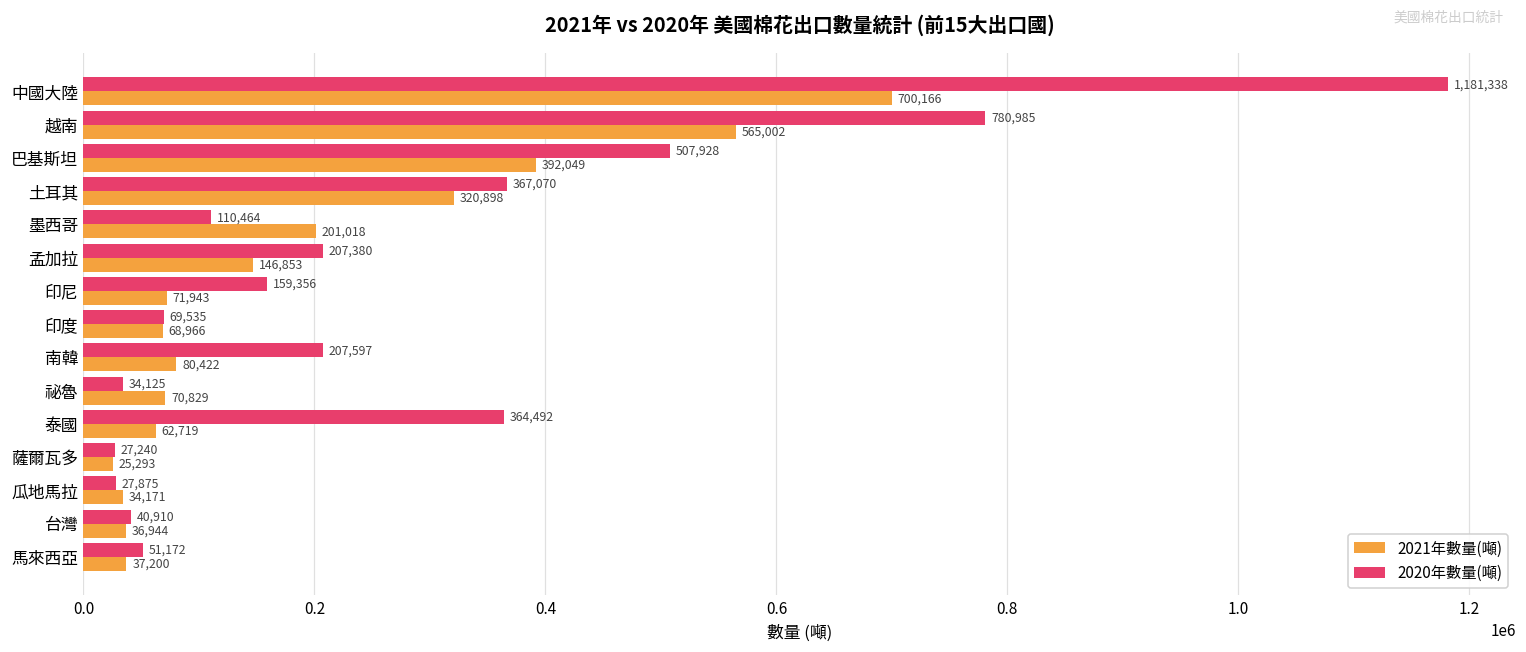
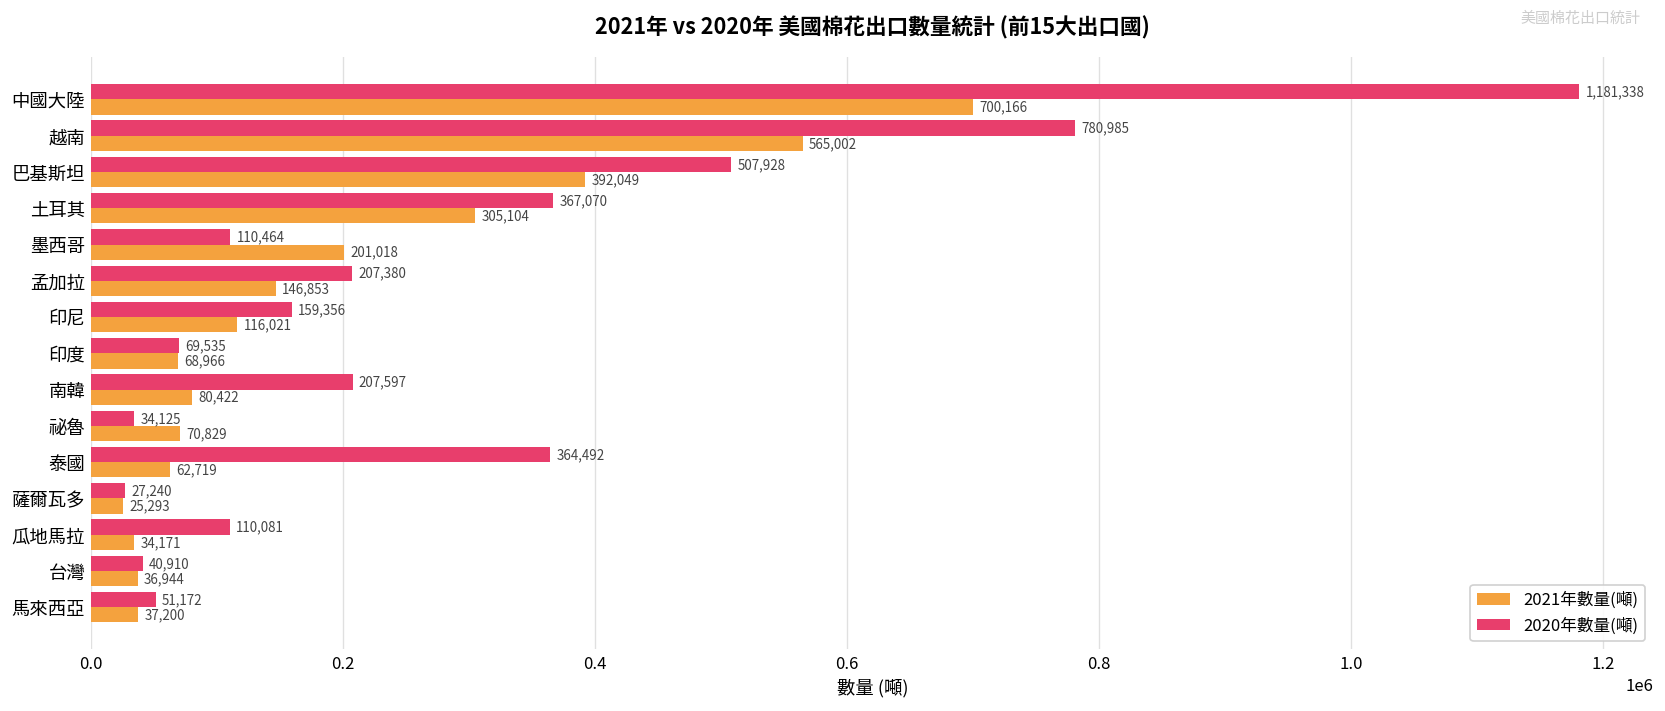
  {
    "2021年數量(噸)": {
      "中國大陸": "700,166",
      "越南": "565,002",
      "巴基斯坦": "392,049",
-     "土耳其": "320,898",
+     "土耳其": "305,104",
      "墨西哥": "201,018",
      "孟加拉": "146,853",
-     "印尼": "71,943",
+     "印尼": "116,021",
      "印度": "68,966",
      "南韓": "80,422",
      "祕魯": "70,829",
      "泰國": "62,719",
      "薩爾瓦多": "25,293",
      "瓜地馬拉": "34,171",
      "台灣": "36,944",
      "馬來西亞": "37,200"
    },
    "2020年數量(噸)": {
      "中國大陸": "1,181,338",
      "越南": "780,985",
      "巴基斯坦": "507,928",
      "土耳其": "367,070",
      "墨西哥": "110,464",
      "孟加拉": "207,380",
      "印尼": "159,356",
      "印度": "69,535",
      "南韓": "207,597",
      "祕魯": "34,125",
      "泰國": "364,492",
      "薩爾瓦多": "27,240",
-     "瓜地馬拉": "27,875",
+     "瓜地馬拉": "110,081",
      "台灣": "40,910",
      "馬來西亞": "51,172"
    }
  }
